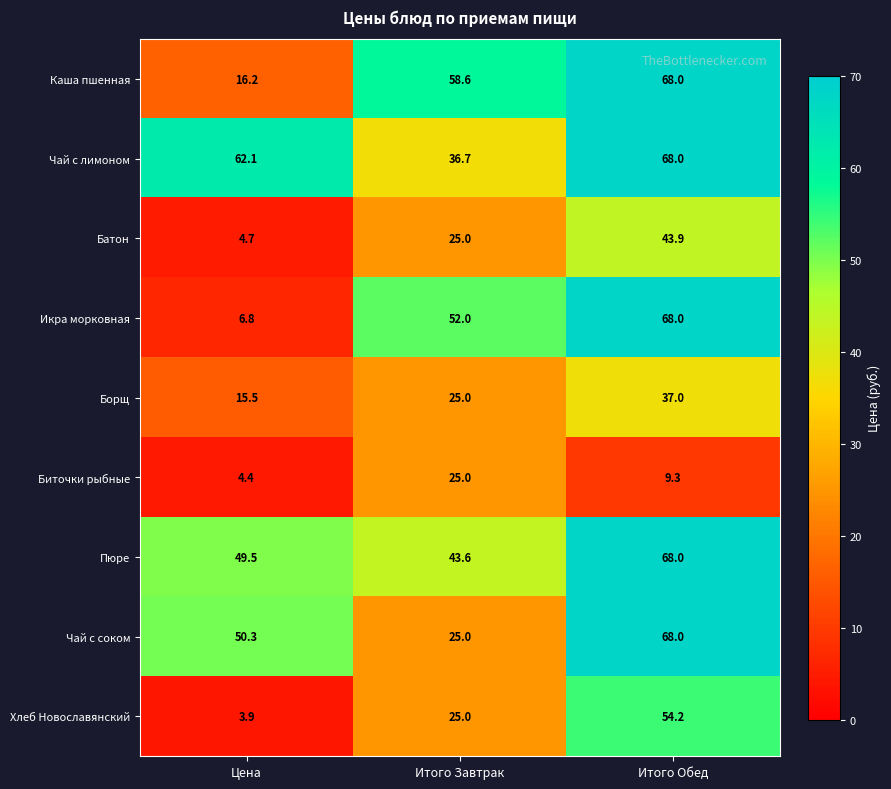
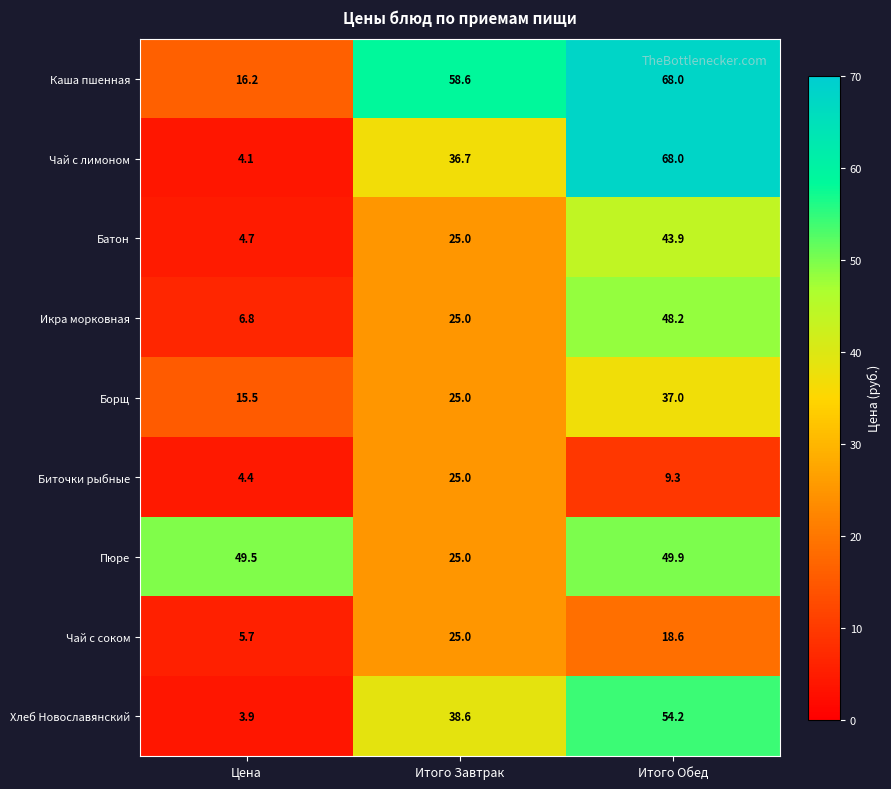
  {
    "Каша пшенная": {
      "Цена": 16.2,
      "Итого Завтрак": 58.6
    },
    "Чай с лимоном": {
-     "Цена": 62.1,
+     "Цена": 4.1,
      "Итого Завтрак": 36.7,
      "Итого Обед": 68.0
    },
    "Батон": {
      "Цена": 4.7,
      "Итого Завтрак": 25.0,
      "Итого Обед": 43.9
    },
    "Икра морковная": {
      "Цена": 6.8,
-     "Итого Завтрак": 52.0,
-     "Итого Обед": 68.0
+     "Итого Завтрак": 25.0,
+     "Итого Обед": 48.2
    },
    "Борщ": {
      "Цена": 15.5,
      "Итого Завтрак": 25.0,
      "Итого Обед": 37.0
    },
    "Биточки рыбные": {
      "Цена": 4.4,
      "Итого Завтрак": 25.0,
      "Итого Обед": 9.3
    },
    "Пюре": {
      "Цена": 49.5,
-     "Итого Завтрак": 43.6,
-     "Итого Обед": 68.0
+     "Итого Завтрак": 25.0,
+     "Итого Обед": 49.9
    },
    "Чай с соком": {
-     "Цена": 50.3,
+     "Цена": 5.7,
      "Итого Завтрак": 25.0,
-     "Итого Обед": 68.0
+     "Итого Обед": 18.6
    },
    "Хлеб Новославянский": {
      "Цена": 3.9,
-     "Итого Завтрак": 25.0,
+     "Итого Завтрак": 38.6,
      "Итого Обед": 54.2
    }
  }
